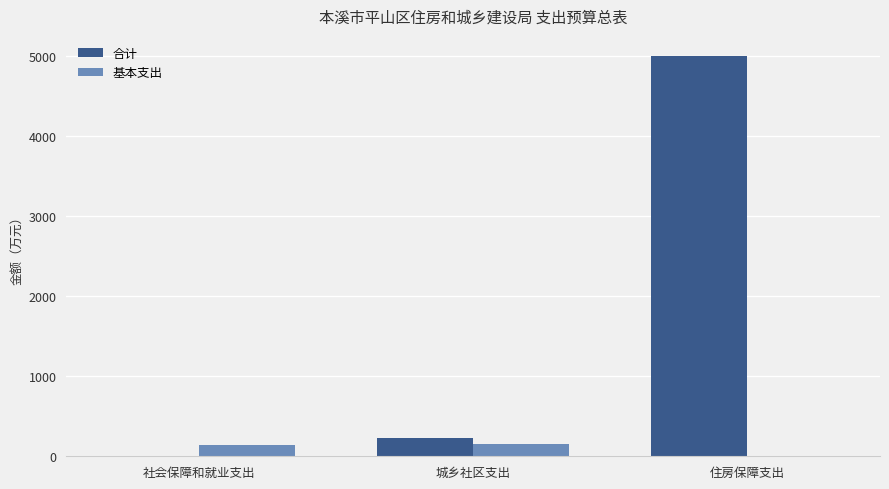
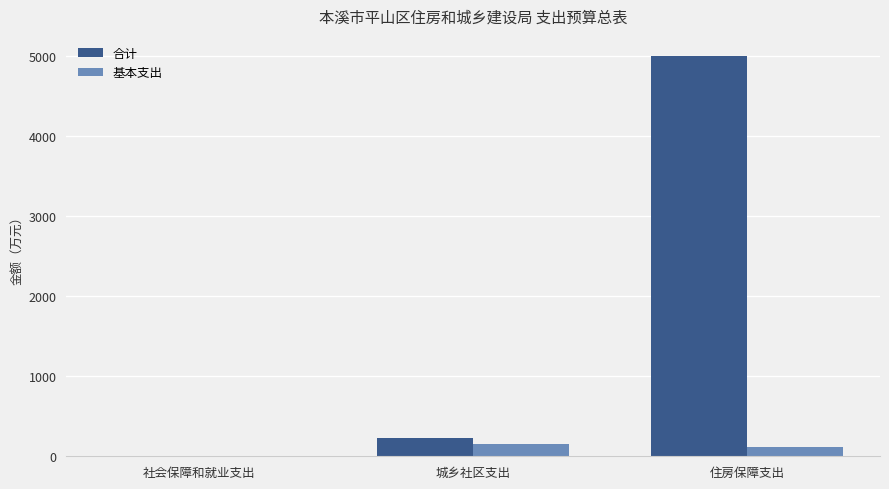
  {
    "合计": {
      "城乡社区支出": 200,
      "住房保障支出": 5000
    },
    "基本支出": {
-     "社会保障和就业支出": 100,
+     "社会保障和就业支出": 0,
      "城乡社区支出": 100,
-     "住房保障支出": 0
+     "住房保障支出": 100
    }
  }
